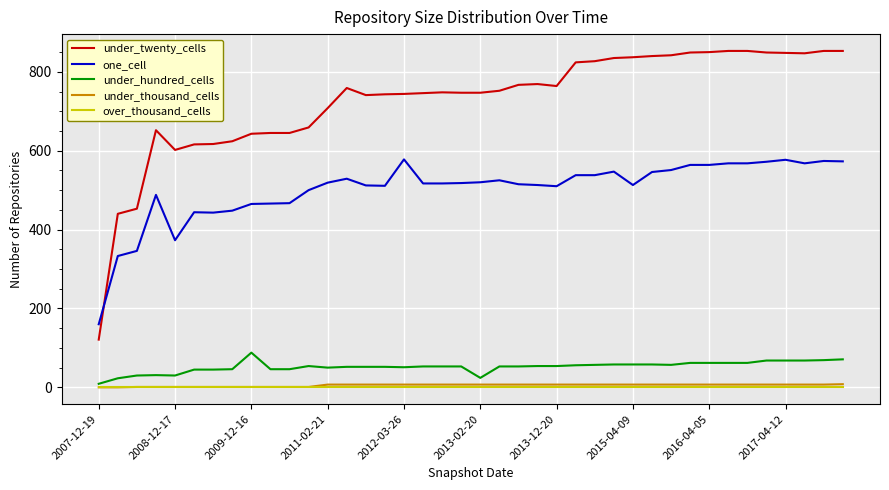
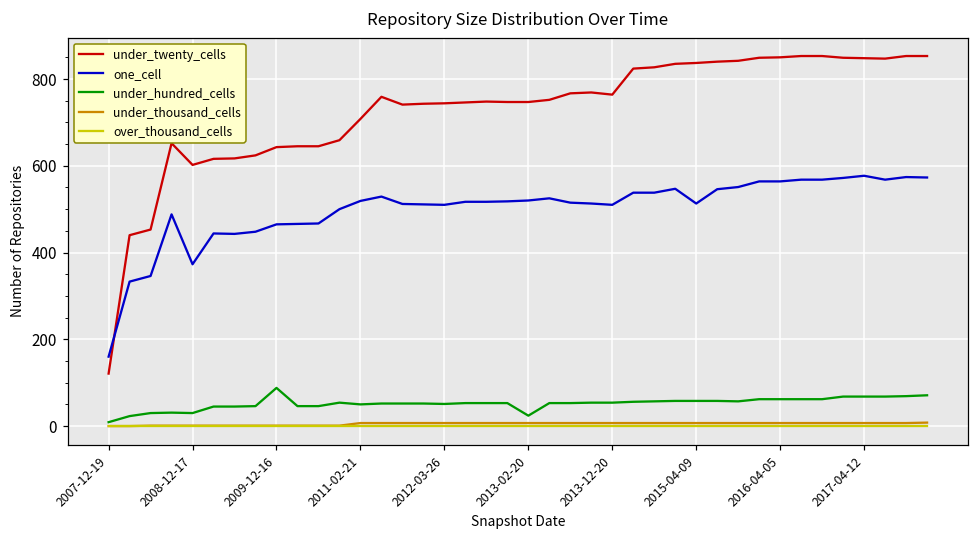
  {
    "under_twenty_cells": {
      "2007-12-19": 120,
      "2008-12-17": 600,
      "2009-12-16": 640,
      "2011-02-21": 710,
      "2012-03-26": 740,
      "2013-02-20": 750,
      "2013-12-20": 760,
      "2015-04-09": 840,
      "2016-04-05": 850,
      "2017-04-12": 850
    },
    "one_cell": {
      "2007-12-19": 160,
      "2008-12-17": 370,
      "2009-12-16": 470,
      "2011-02-21": 520,
-     "2012-03-26": 580,
+     "2012-03-26": 510,
      "2013-02-20": 520,
      "2013-12-20": 510,
      "2015-04-09": 510,
      "2016-04-05": 560,
      "2017-04-12": 580
    },
    "under_hundred_cells": {
      "2007-12-19": 10,
      "2008-12-17": 30,
      "2009-12-16": 90,
      "2011-02-21": 50,
      "2012-03-26": 50,
      "2013-02-20": 20,
      "2013-12-20": 50,
      "2015-04-09": 60,
      "2016-04-05": 60,
      "2017-04-12": 70
    },
    "under_thousand_cells": {
      "2011-02-21": 10,
      "2012-03-26": 10,
      "2013-02-20": 10,
      "2013-12-20": 10,
      "2015-04-09": 10,
      "2016-04-05": 10,
      "2017-04-12": 10
    },
    "over_thousand_cells": {
      "2011-02-21": 0,
      "2012-03-26": 0,
      "2013-02-20": 0,
      "2013-12-20": 0,
      "2015-04-09": 0,
      "2016-04-05": 0,
      "2017-04-12": 0
    }
  }
